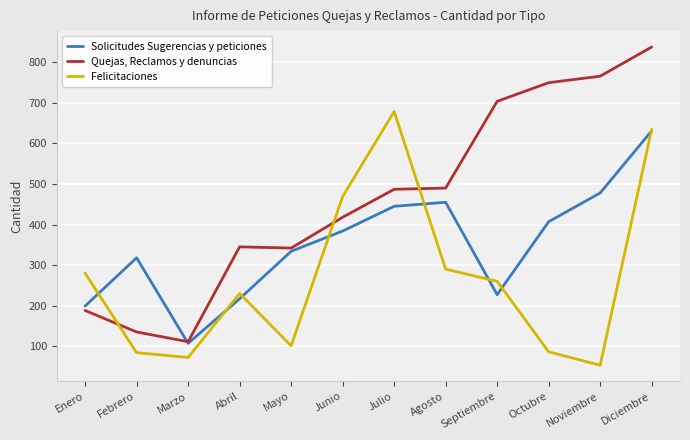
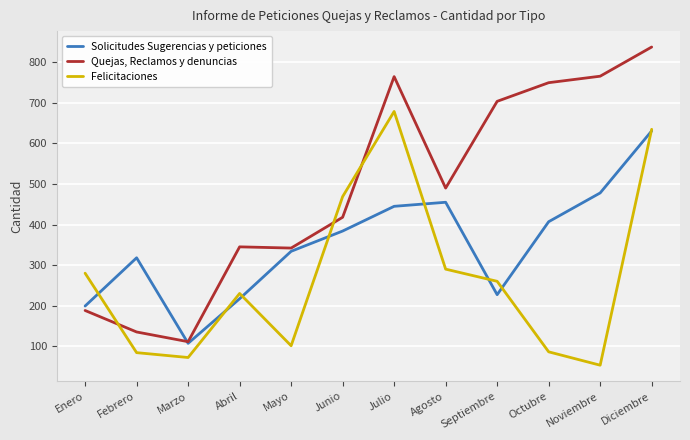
  {
    "Solicitudes Sugerencias y peticiones": {
      "Enero": 200,
      "Febrero": 320,
      "Abril": 220,
      "Mayo": 330,
      "Junio": 380,
      "Julio": 450,
      "Agosto": 460,
      "Septiembre": 230,
      "Octubre": 410,
      "Noviembre": 480
    },
    "Quejas, Reclamos y denuncias": {
      "Enero": 190,
      "Febrero": 140,
      "Abril": 350,
      "Mayo": 340,
      "Junio": 420,
-     "Julio": 490,
+     "Julio": 770,
      "Agosto": 490,
      "Septiembre": 700,
      "Octubre": 750,
      "Noviembre": 770,
      "Diciembre": 840
    },
    "Felicitaciones": {
      "Enero": 280,
      "Febrero": 80,
      "Marzo": 70,
      "Abril": 230,
      "Mayo": 100,
      "Junio": 470,
      "Julio": 680,
      "Agosto": 290,
      "Septiembre": 260,
      "Octubre": 90,
      "Noviembre": 50
    }
  }
